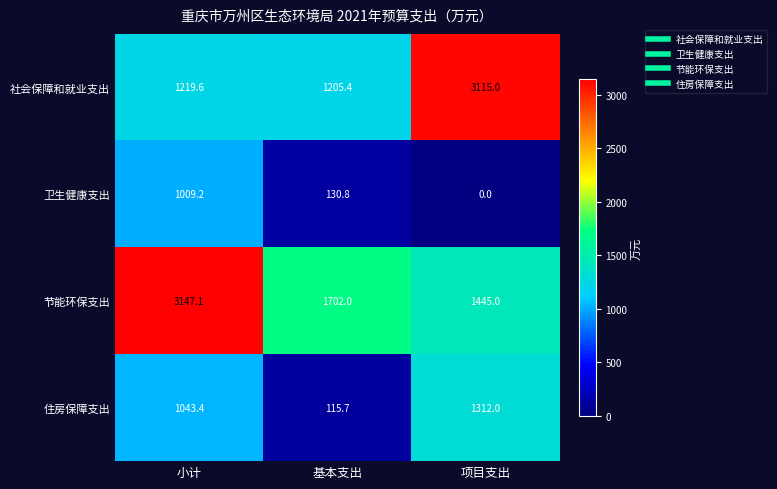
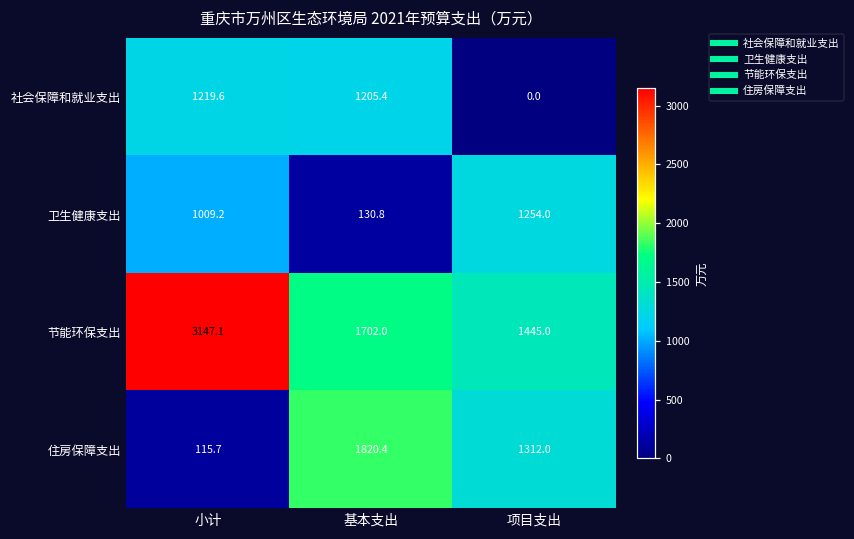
  {
    "社会保障和就业支出": {
      "小计": 1219.6,
      "基本支出": 1205.4,
-     "项目支出": 3115.0
+     "项目支出": 0.0
    },
    "卫生健康支出": {
      "小计": 1009.2,
      "基本支出": 130.8,
-     "项目支出": 0.0
+     "项目支出": 1254.0
    },
    "节能环保支出": {
      "小计": 3147.1,
      "基本支出": 1702.0,
      "项目支出": 1445.0
    },
    "住房保障支出": {
-     "小计": 1043.4,
-     "基本支出": 115.7,
+     "小计": 115.7,
+     "基本支出": 1820.4,
      "项目支出": 1312.0
    }
  }
